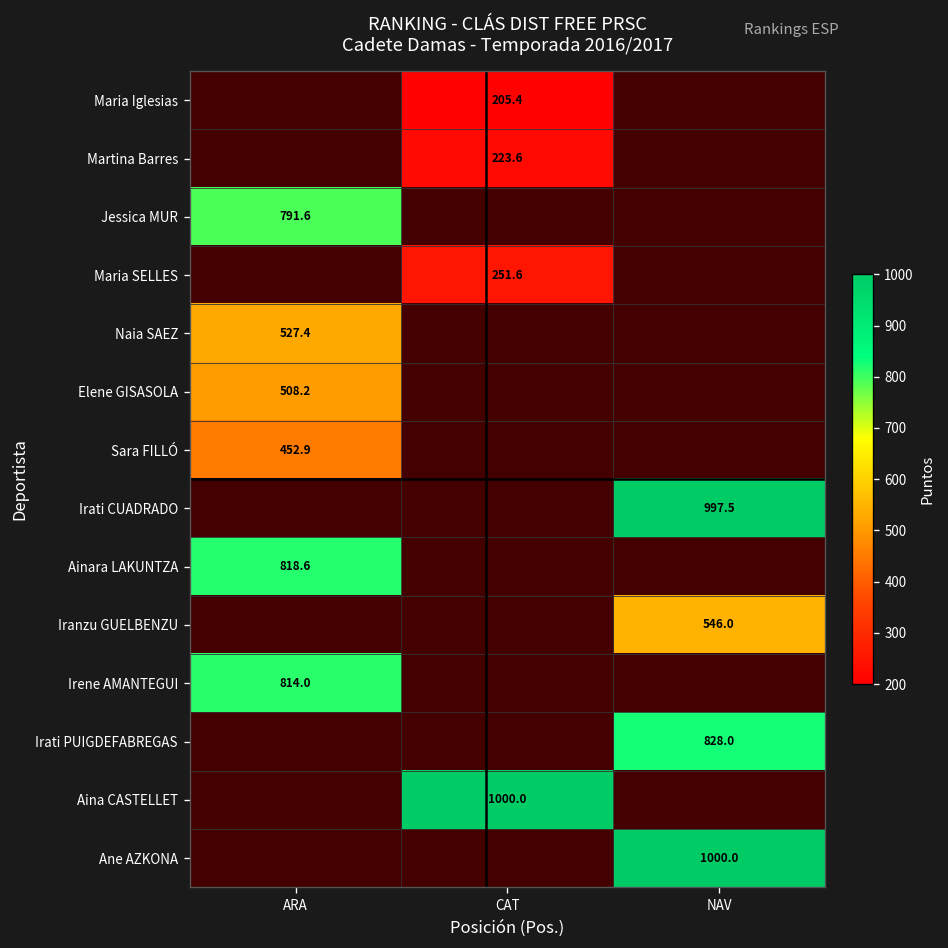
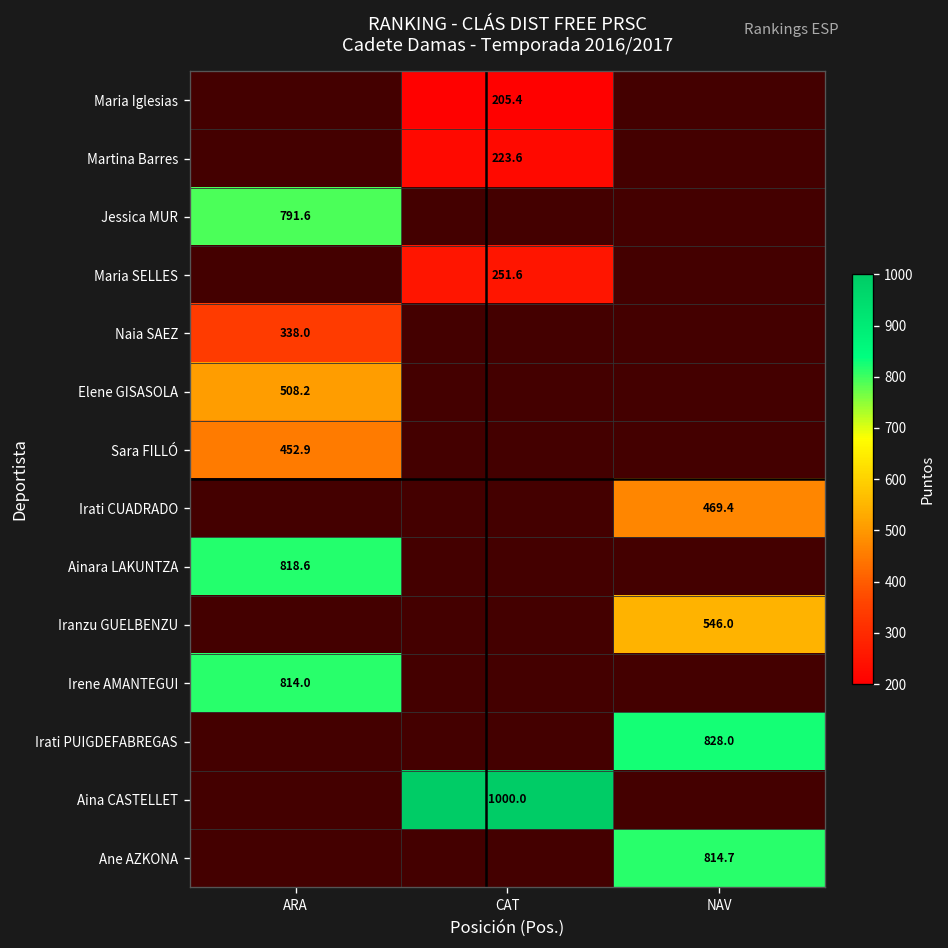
  {
    "Maria Iglesias": {
      "CAT": 205.4
    },
    "Martina Barres": {
      "CAT": 223.6
    },
    "Jessica MUR": {
      "ARA": 791.6
    },
    "Maria SELLES": {
      "CAT": 251.6
    },
    "Naia SAEZ": {
-     "ARA": 527.4
+     "ARA": 338.0
    },
    "Elene GISASOLA": {
      "ARA": 508.2
    },
    "Sara FILLÓ": {
      "ARA": 452.9
    },
    "Irati CUADRADO": {
-     "NAV": 997.5
+     "NAV": 469.4
    },
    "Ainara LAKUNTZA": {
      "ARA": 818.6
    },
    "Iranzu GUELBENZU": {
      "NAV": 546.0
    },
    "Irene AMANTEGUI": {
      "ARA": 814.0
    },
    "Irati PUIGDEFABREGAS": {
      "NAV": 828.0
    },
    "Aina CASTELLET": {
      "CAT": 1000.0
    },
    "Ane AZKONA": {
-     "NAV": 1000.0
+     "NAV": 814.7
    }
  }
